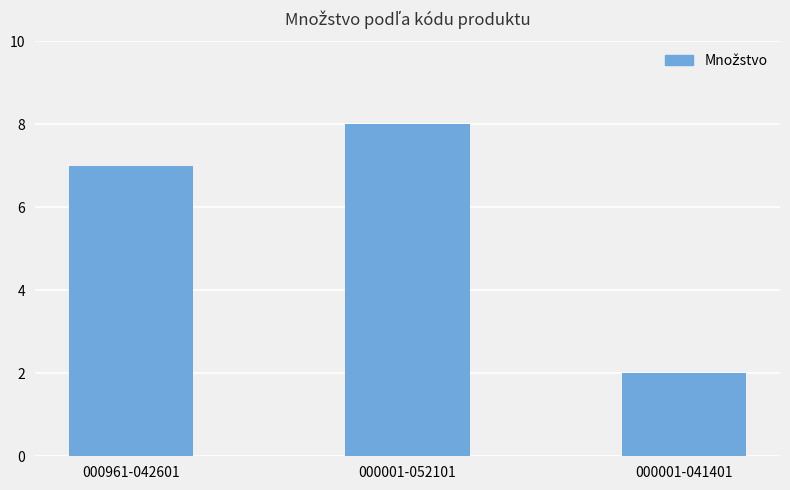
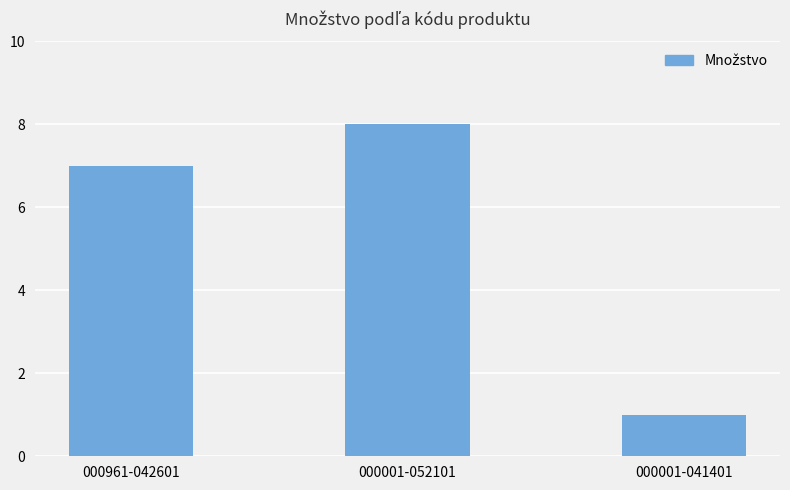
  {
    "000961-042601": 7,
    "000001-052101": 8,
-   "000001-041401": 2
+   "000001-041401": 1
  }
